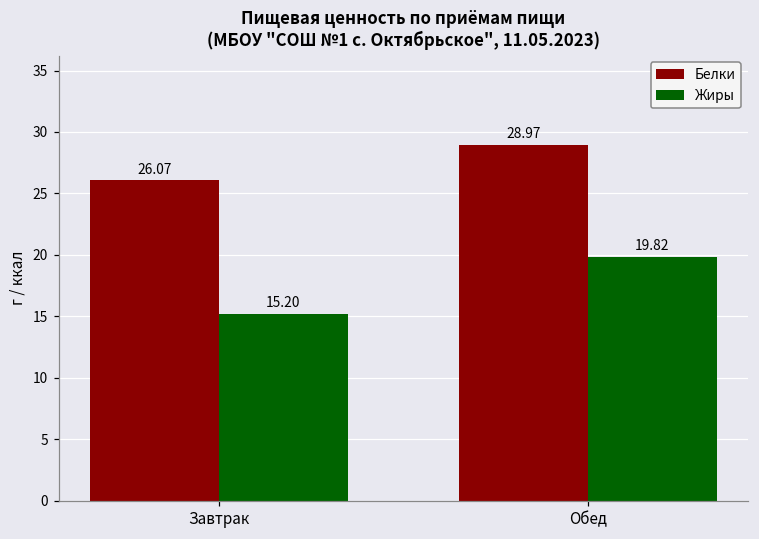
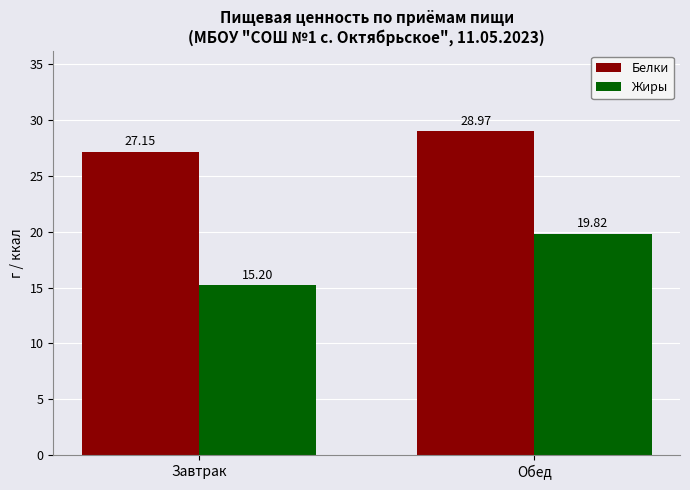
  {
    "Белки": {
-     "Завтрак": 26.07,
+     "Завтрак": 27.15,
      "Обед": 28.97
    },
    "Жиры": {
      "Завтрак": 15.20,
      "Обед": 19.82
    }
  }
